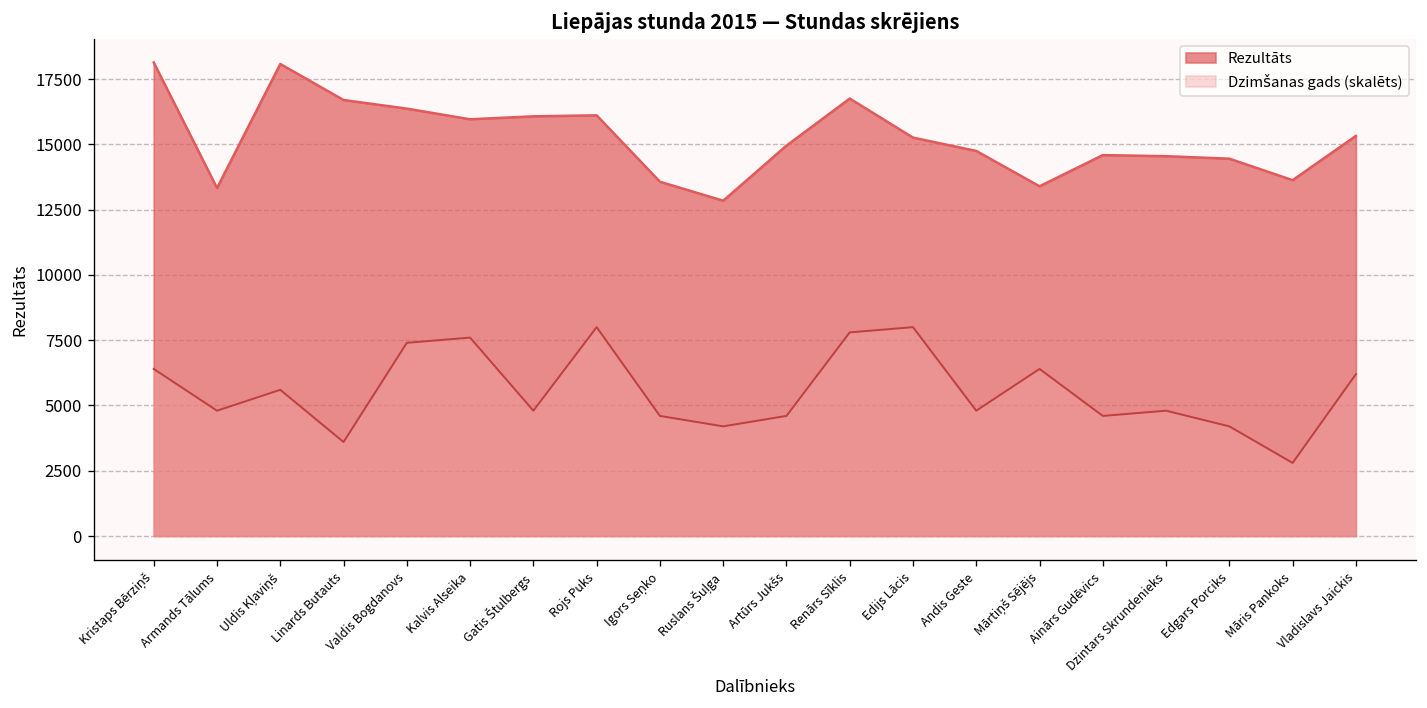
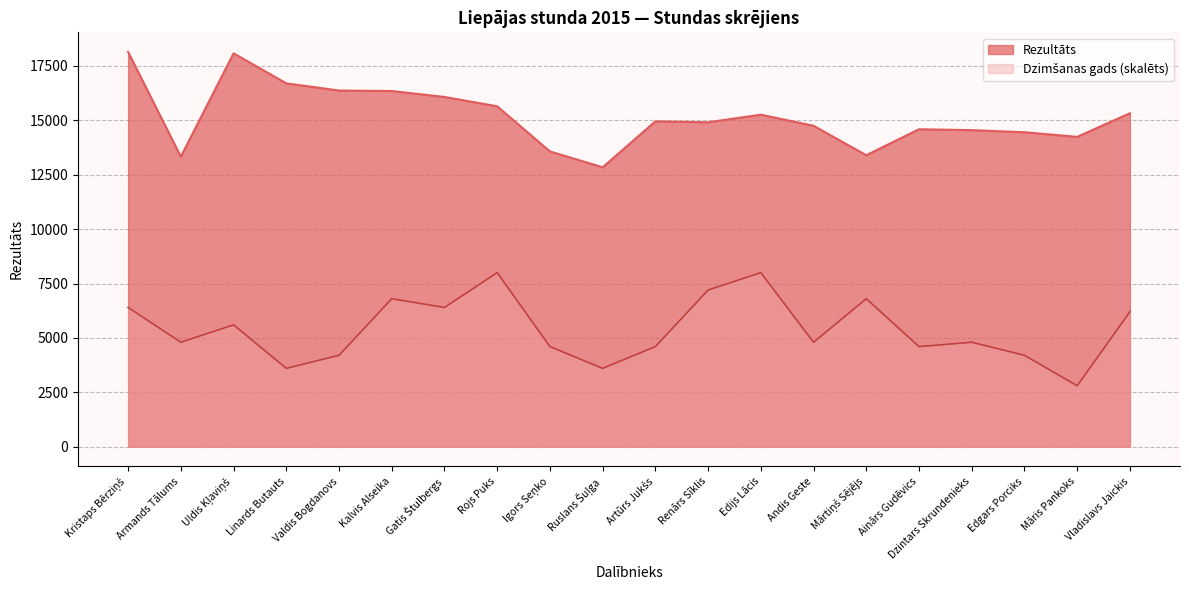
  {
    "Rezultāts": {
      "Kristaps Bērziņš": 18100,
      "Armands Tālums": 13300,
      "Uldis Kļaviņš": 18100,
      "Linards Butauts": 16700,
      "Valdis Bogdanovs": 16400,
-     "Kalvis Alseika": 16000,
+     "Kalvis Alseika": 16300,
      "Gatis Štulbergs": 16100,
-     "Rojs Puks": 16100,
+     "Rojs Puks": 15600,
      "Igors Seņko": 13600,
      "Ruslans Šuļga": 12800,
      "Artūrs Jukšs": 15000,
-     "Renārs Sīklis": 16800,
+     "Renārs Sīklis": 14900,
      "Edijs Lācis": 15300,
      "Andis Geste": 14800,
      "Mārtiņš Sējējs": 13400,
      "Ainārs Gudēvics": 14600,
      "Dzintars Skrundenieks": 14600,
      "Edgars Porciks": 14500,
-     "Māris Pankoks": 13600,
+     "Māris Pankoks": 14200,
      "Vladislavs Jaickis": 15300
    },
    "Dzimšanas gads (skalēts)": {
      "Kristaps Bērziņš": 6400,
      "Armands Tālums": 4800,
      "Uldis Kļaviņš": 5600,
      "Linards Butauts": 3600,
-     "Valdis Bogdanovs": 7400,
-     "Kalvis Alseika": 7600,
-     "Gatis Štulbergs": 4800,
+     "Valdis Bogdanovs": 4200,
+     "Kalvis Alseika": 6800,
+     "Gatis Štulbergs": 6400,
      "Rojs Puks": 8000,
      "Igors Seņko": 4600,
-     "Ruslans Šuļga": 4200,
+     "Ruslans Šuļga": 3600,
      "Artūrs Jukšs": 4600,
-     "Renārs Sīklis": 7800,
+     "Renārs Sīklis": 7200,
      "Edijs Lācis": 8000,
      "Andis Geste": 4800,
-     "Mārtiņš Sējējs": 6400,
+     "Mārtiņš Sējējs": 6800,
      "Ainārs Gudēvics": 4600,
      "Dzintars Skrundenieks": 4800,
      "Edgars Porciks": 4200,
      "Māris Pankoks": 2800,
      "Vladislavs Jaickis": 6200
    }
  }
